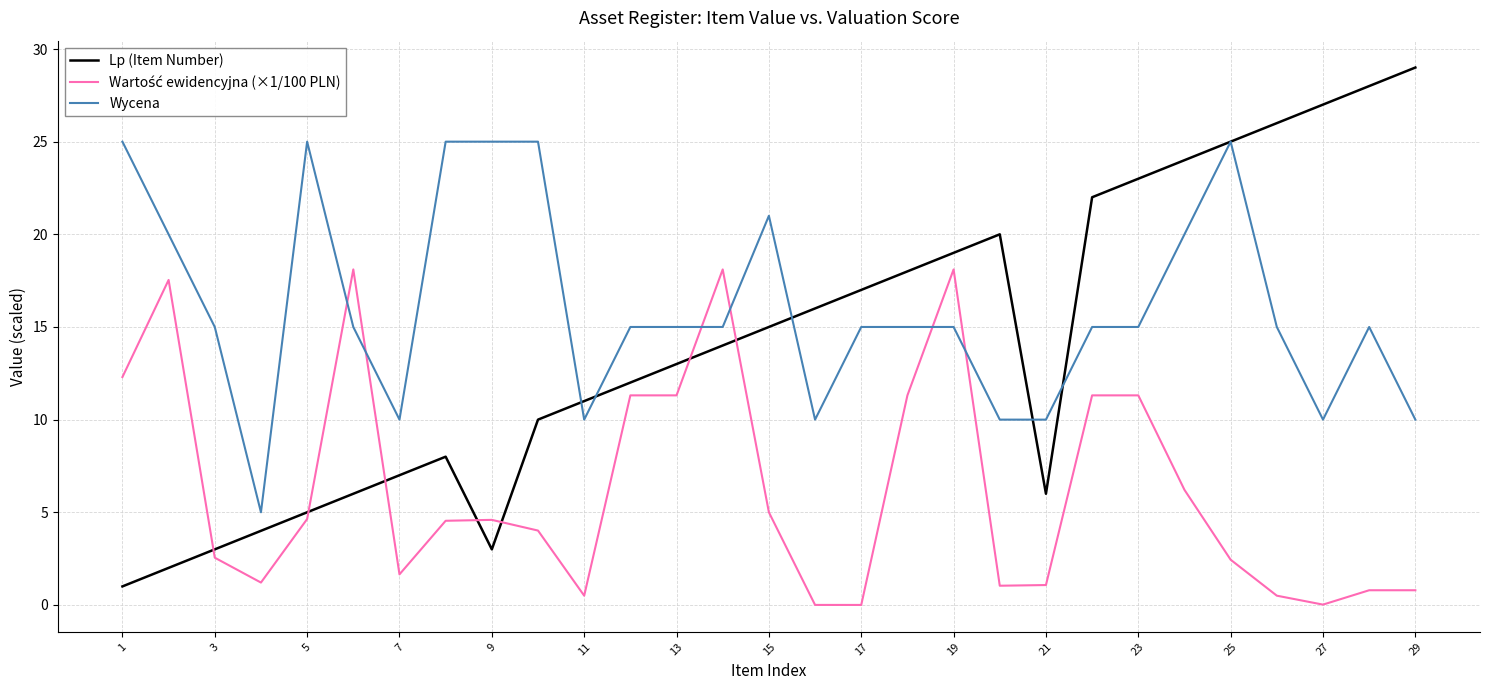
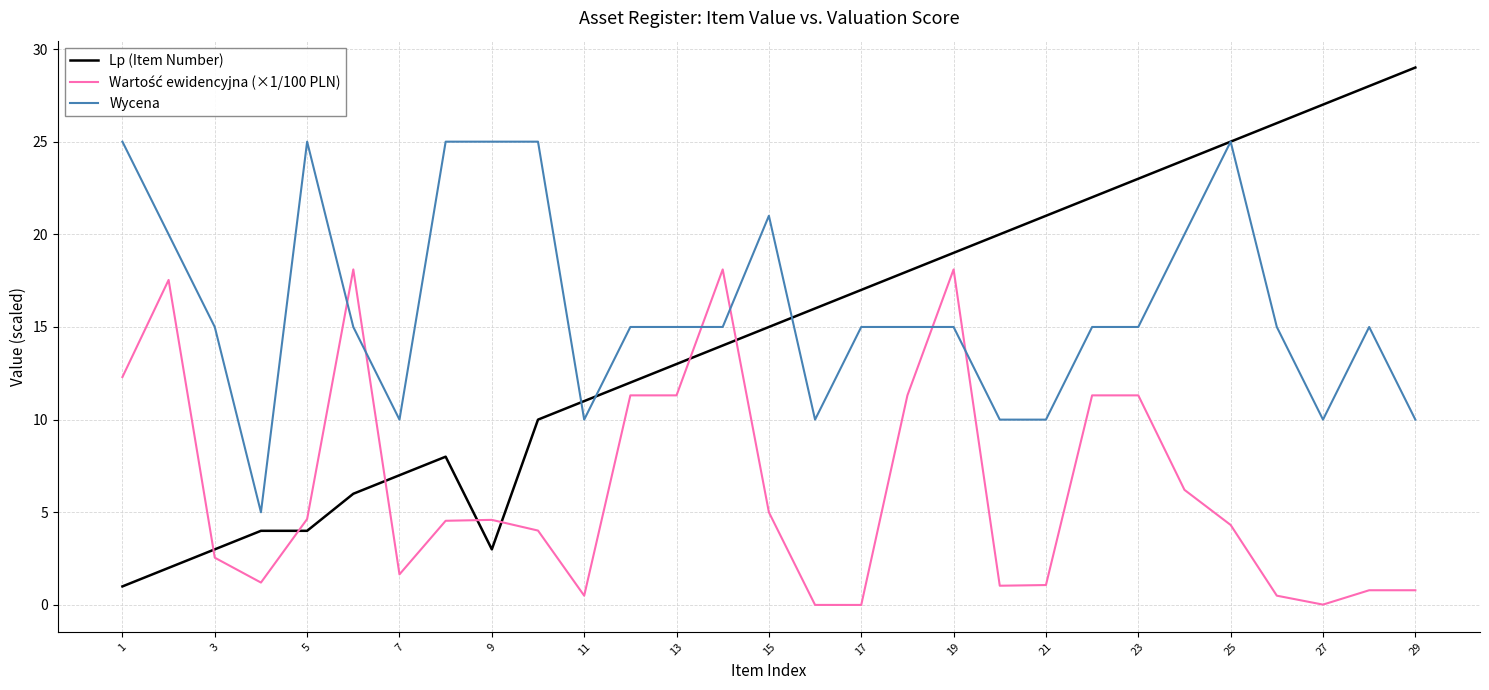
  {
    "Lp (Item Number)": {
      "1": 1,
      "3": 3,
-     "5": 5,
+     "5": 4,
      "7": 7,
      "9": 3,
      "11": 11,
      "13": 13,
      "15": 15,
      "17": 17,
      "19": 19,
-     "21": 6,
+     "21": 21,
      "23": 23,
      "27": 27,
      "29": 29
    },
    "Wartość ewidencyjna (×1/100 PLN)": {
      "1": 12.3,
      "3": 2.5,
      "5": 4.6,
      "7": 1.7,
      "9": 4.6,
      "11": 0.5,
      "13": 11.3,
      "15": 5.0,
      "17": 0.0,
      "19": 18.1,
      "21": 1.1,
      "23": 11.3,
-     "25": 2.4,
+     "25": 4.3,
      "27": 0.0,
      "29": 0.8
    },
    "Wycena": {
      "1": 25.0,
      "3": 15.0,
      "5": 25.0,
      "7": 10.0,
      "9": 25.0,
      "11": 10.0,
      "13": 15.0,
      "15": 21.0,
      "17": 15.0,
      "19": 15.0,
      "21": 10.0,
      "23": 15.0,
      "27": 10.0,
      "29": 10.0
    }
  }
